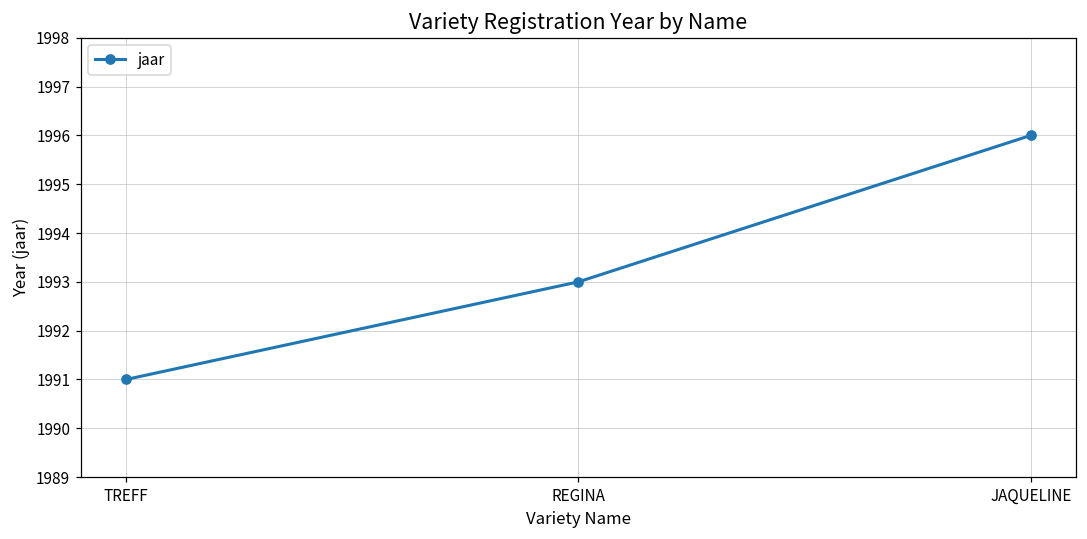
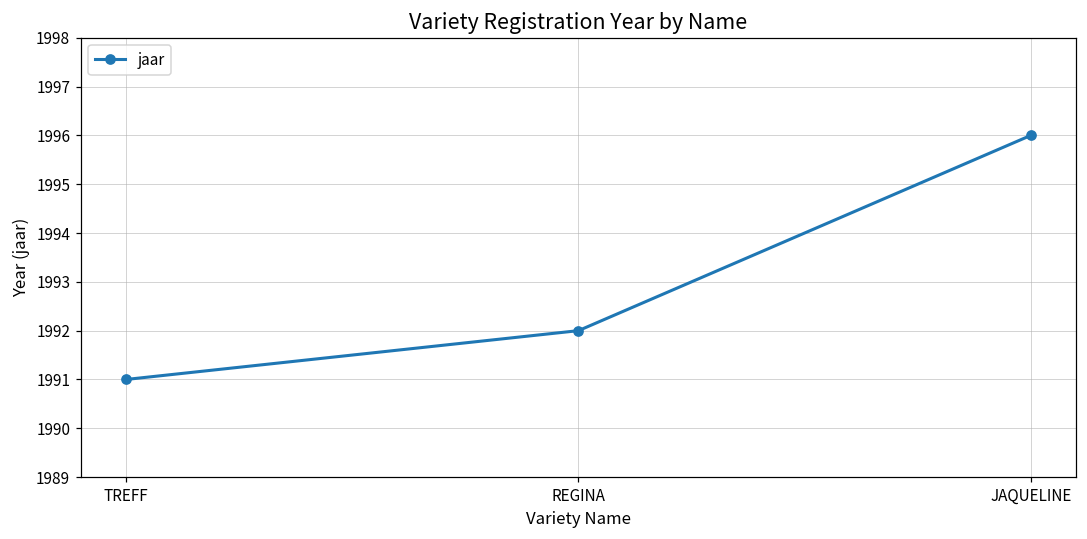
  {
    "TREFF": 1991,
-   "REGINA": 1993,
+   "REGINA": 1992,
    "JAQUELINE": 1996
  }
